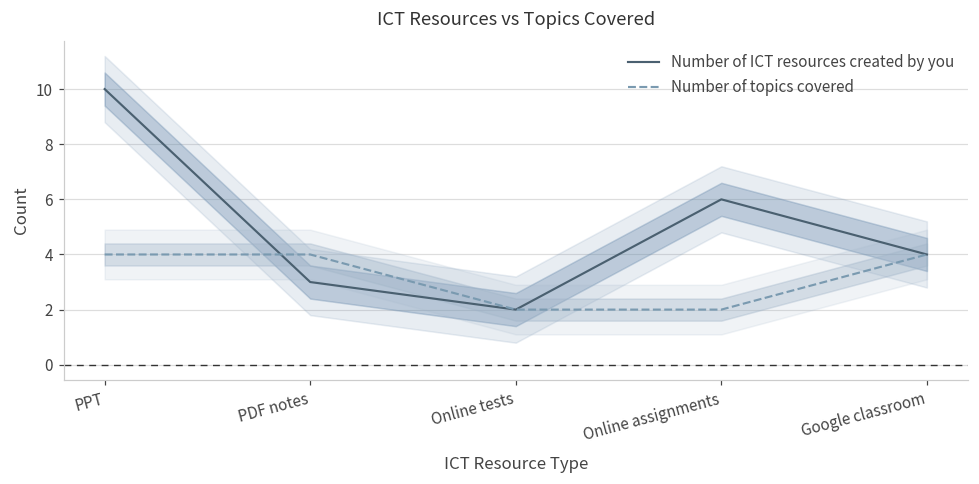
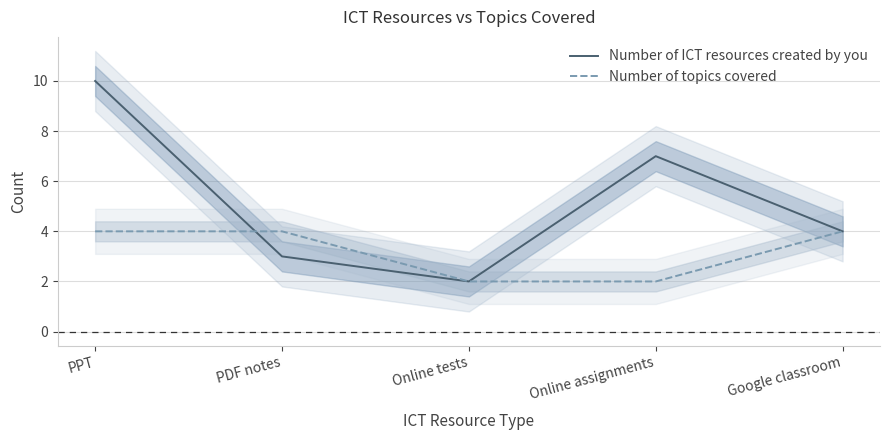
  {
    "Number of ICT resources created by you": {
      "PPT": 10,
      "PDF notes": 3,
-     "Online assignments": 6
+     "Online assignments": 7
    }
  }
